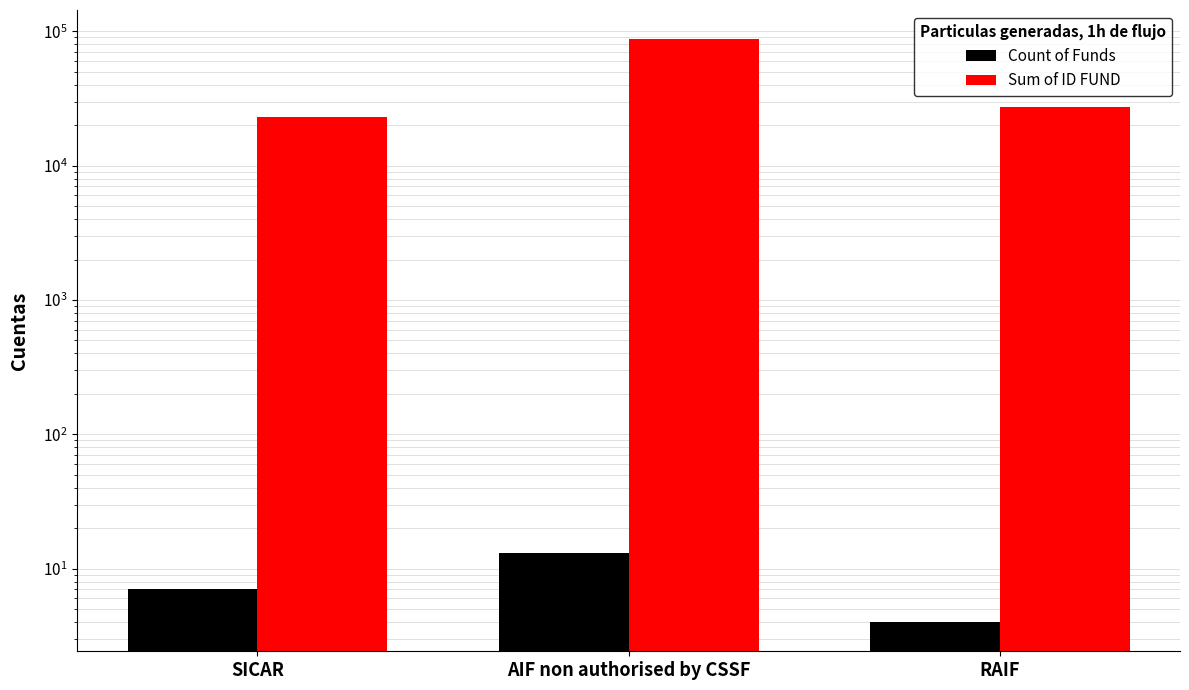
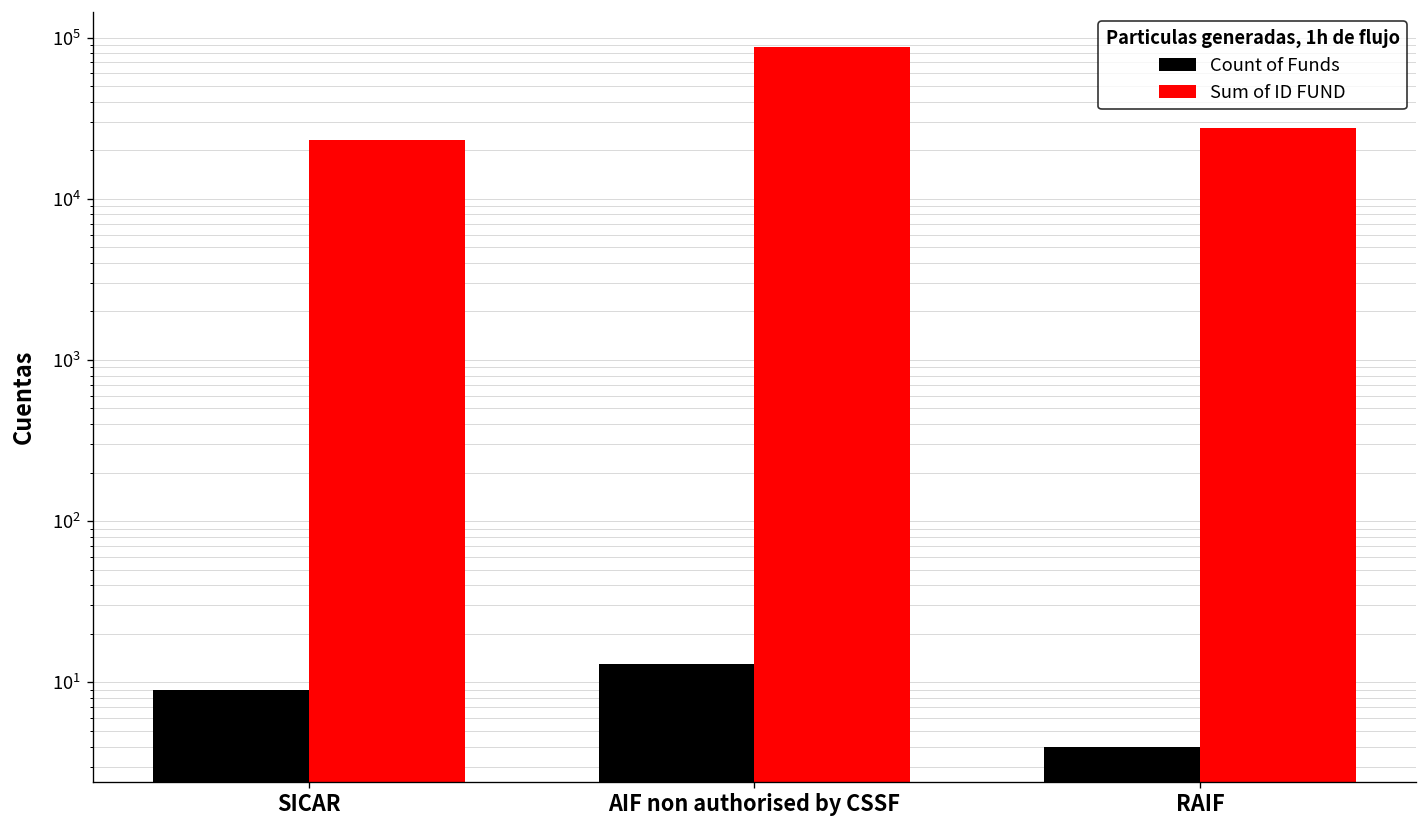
  {
    "Count of Funds": {
-     "SICAR": 7,
+     "SICAR": 9,
      "AIF non authorised by CSSF": 13,
      "RAIF": 4
    },
    "Sum of ID FUND": {
      "SICAR": 23000,
      "AIF non authorised by CSSF": 90000,
      "RAIF": 27000
    }
  }
